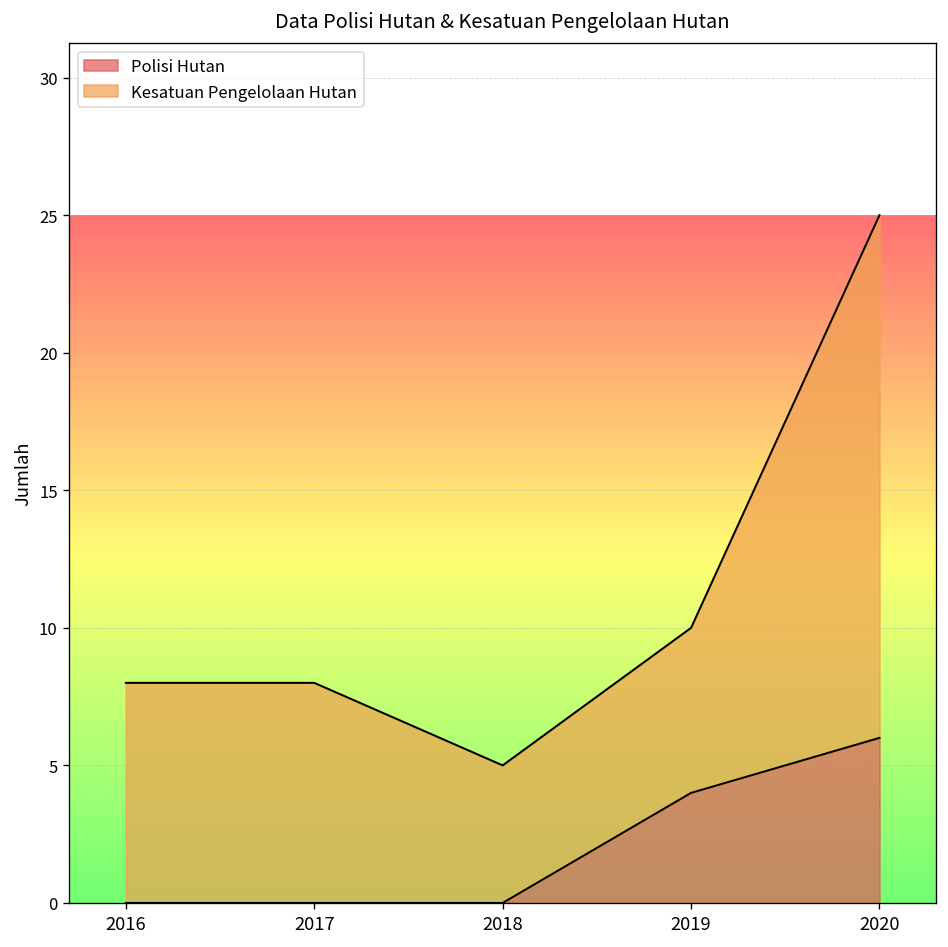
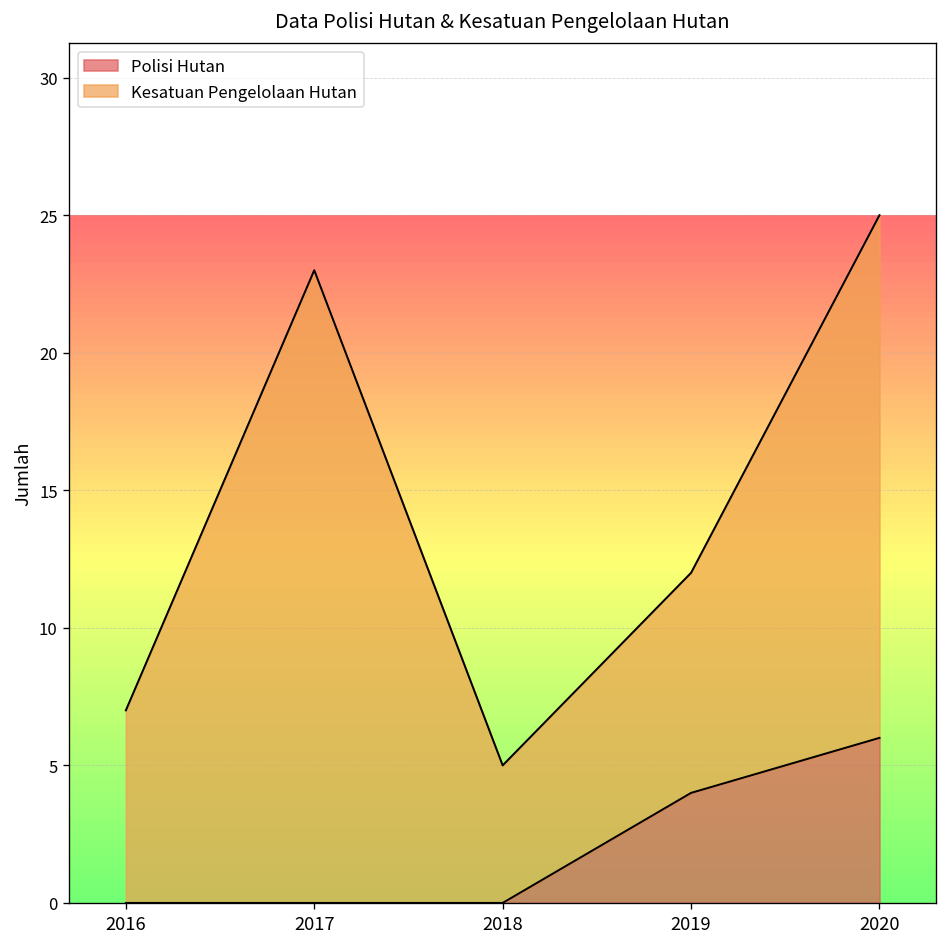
  {
    "Polisi Hutan": {
      "2016": 0,
      "2017": 0,
      "2018": 0,
      "2019": 4,
      "2020": 6
    },
    "Kesatuan Pengelolaan Hutan": {
-     "2016": 8,
-     "2017": 8,
+     "2016": 7,
+     "2017": 23,
      "2018": 5,
-     "2019": 6,
+     "2019": 8,
      "2020": 19
    }
  }
